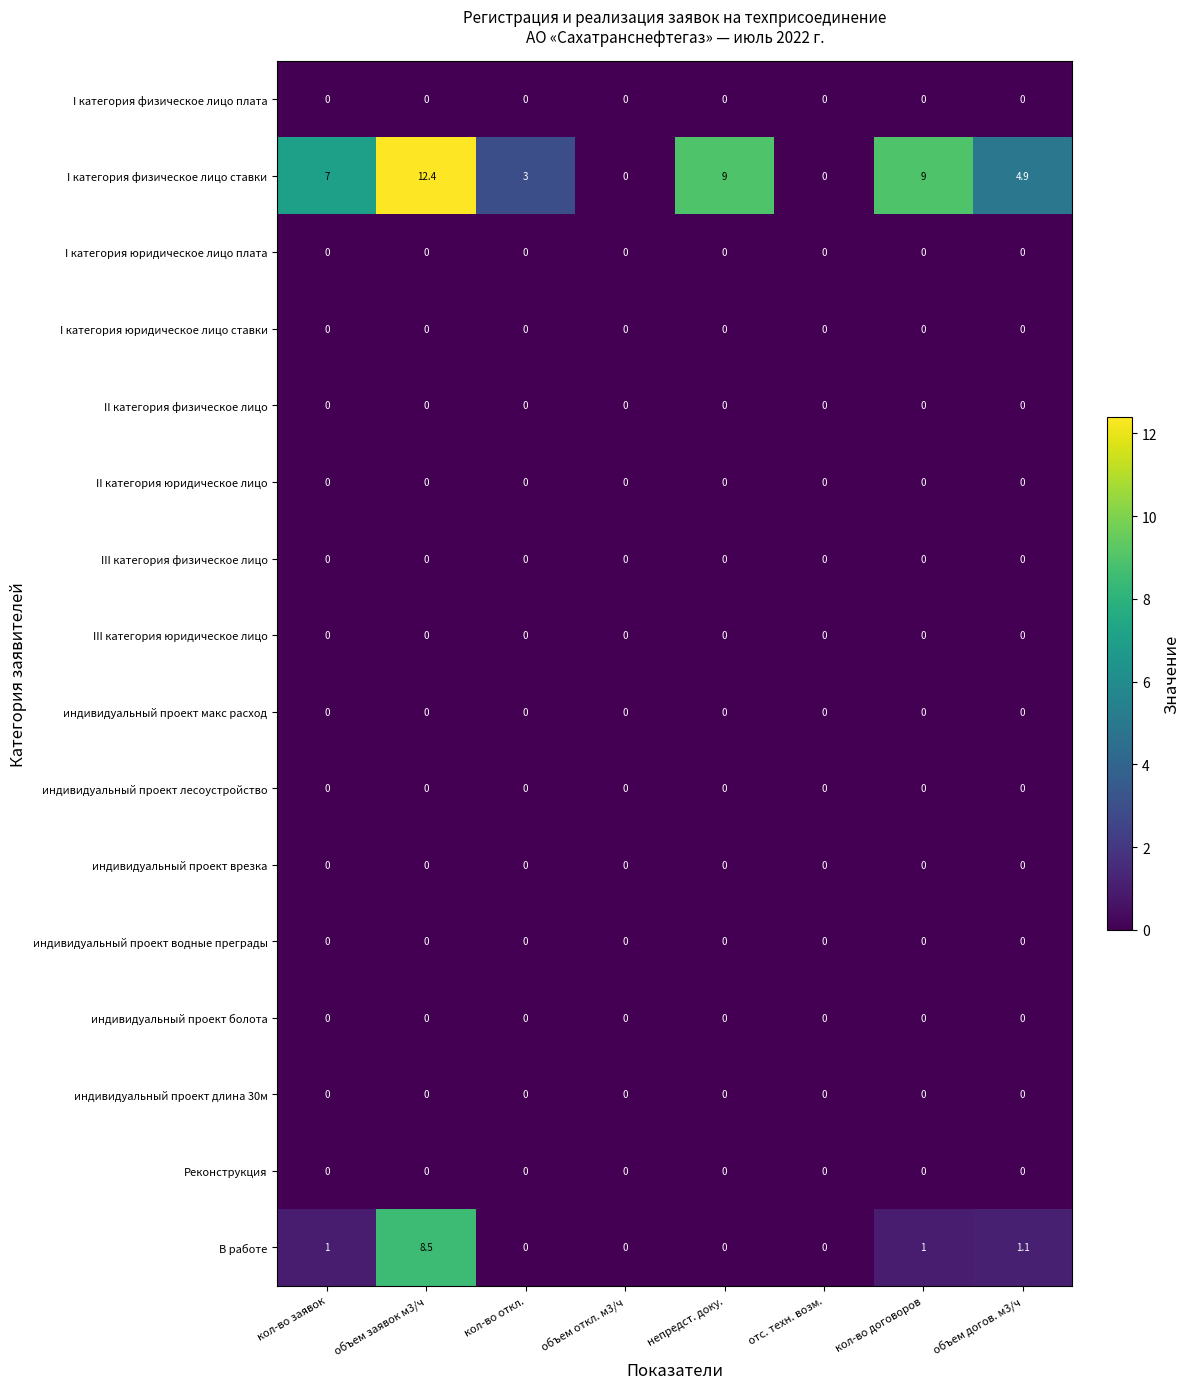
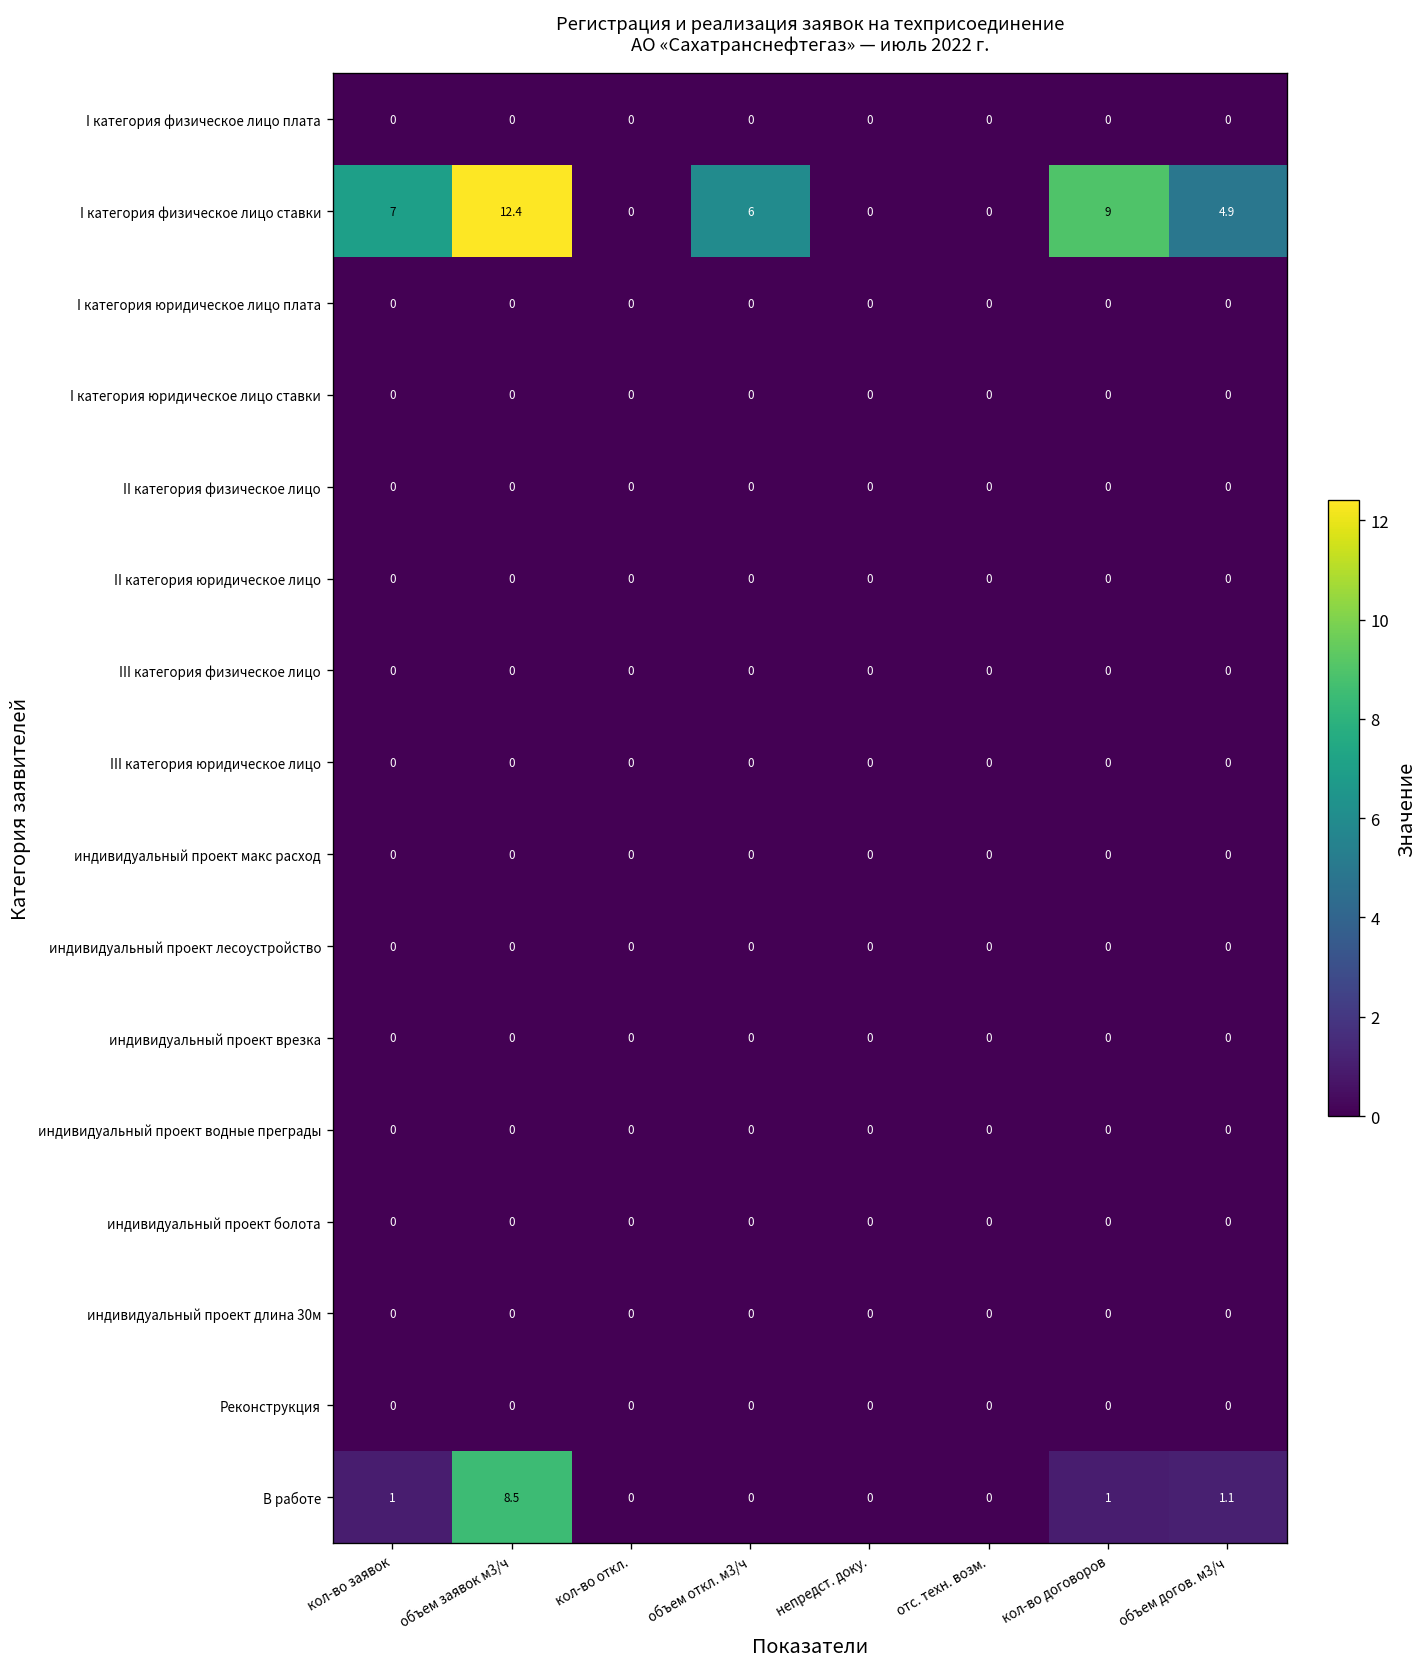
  {
    "I категория физическое лицо плата": {
      "кол-во заявок": 0,
      "объем заявок м3/ч": 0,
      "кол-во откл.": 0,
      "объем откл. м3/ч": 0,
      "непредст. доку.": 0,
      "отс. техн. возм.": 0,
      "кол-во договоров": 0,
      "объем догов. м3/ч": 0
    },
    "I категория физическое лицо ставки": {
      "кол-во заявок": 7,
      "объем заявок м3/ч": 12.4,
-     "кол-во откл.": 3,
-     "объем откл. м3/ч": 0,
-     "непредст. доку.": 9,
+     "кол-во откл.": 0,
+     "объем откл. м3/ч": 6,
+     "непредст. доку.": 0,
      "отс. техн. возм.": 0,
      "кол-во договоров": 9,
      "объем догов. м3/ч": 4.9
    },
    "I категория юридическое лицо плата": {
      "кол-во заявок": 0,
      "объем заявок м3/ч": 0,
      "кол-во откл.": 0,
      "объем откл. м3/ч": 0,
      "непредст. доку.": 0,
      "отс. техн. возм.": 0,
      "кол-во договоров": 0,
      "объем догов. м3/ч": 0
    },
    "I категория юридическое лицо ставки": {
      "кол-во заявок": 0,
      "объем заявок м3/ч": 0,
      "кол-во откл.": 0,
      "объем откл. м3/ч": 0,
      "непредст. доку.": 0,
      "отс. техн. возм.": 0,
      "кол-во договоров": 0,
      "объем догов. м3/ч": 0
    },
    "II категория физическое лицо": {
      "кол-во заявок": 0,
      "объем заявок м3/ч": 0,
      "кол-во откл.": 0,
      "объем откл. м3/ч": 0,
      "непредст. доку.": 0,
      "отс. техн. возм.": 0,
      "кол-во договоров": 0,
      "объем догов. м3/ч": 0
    },
    "II категория юридическое лицо": {
      "кол-во заявок": 0,
      "объем заявок м3/ч": 0,
      "кол-во откл.": 0,
      "объем откл. м3/ч": 0,
      "непредст. доку.": 0,
      "отс. техн. возм.": 0,
      "кол-во договоров": 0,
      "объем догов. м3/ч": 0
    },
    "III категория физическое лицо": {
      "кол-во заявок": 0,
      "объем заявок м3/ч": 0,
      "кол-во откл.": 0,
      "объем откл. м3/ч": 0,
      "непредст. доку.": 0,
      "отс. техн. возм.": 0,
      "кол-во договоров": 0,
      "объем догов. м3/ч": 0
    },
    "III категория юридическое лицо": {
      "кол-во заявок": 0,
      "объем заявок м3/ч": 0,
      "кол-во откл.": 0,
      "объем откл. м3/ч": 0,
      "непредст. доку.": 0,
      "отс. техн. возм.": 0,
      "кол-во договоров": 0,
      "объем догов. м3/ч": 0
    },
    "индивидуальный проект макс расход": {
      "кол-во заявок": 0,
      "объем заявок м3/ч": 0,
      "кол-во откл.": 0,
      "объем откл. м3/ч": 0,
      "непредст. доку.": 0,
      "отс. техн. возм.": 0,
      "кол-во договоров": 0,
      "объем догов. м3/ч": 0
    },
    "индивидуальный проект лесоустройство": {
      "кол-во заявок": 0,
      "объем заявок м3/ч": 0,
      "кол-во откл.": 0,
      "объем откл. м3/ч": 0,
      "непредст. доку.": 0,
      "отс. техн. возм.": 0,
      "кол-во договоров": 0,
      "объем догов. м3/ч": 0
    },
    "индивидуальный проект врезка": {
      "кол-во заявок": 0,
      "объем заявок м3/ч": 0,
      "кол-во откл.": 0,
      "объем откл. м3/ч": 0,
      "непредст. доку.": 0,
      "отс. техн. возм.": 0,
      "кол-во договоров": 0,
      "объем догов. м3/ч": 0
    },
    "индивидуальный проект водные преграды": {
      "кол-во заявок": 0,
      "объем заявок м3/ч": 0,
      "кол-во откл.": 0,
      "объем откл. м3/ч": 0,
      "непредст. доку.": 0,
      "отс. техн. возм.": 0,
      "кол-во договоров": 0,
      "объем догов. м3/ч": 0
    },
    "индивидуальный проект болота": {
      "кол-во заявок": 0,
      "объем заявок м3/ч": 0,
      "кол-во откл.": 0,
      "объем откл. м3/ч": 0,
      "непредст. доку.": 0,
      "отс. техн. возм.": 0,
      "кол-во договоров": 0,
      "объем догов. м3/ч": 0
    },
    "индивидуальный проект длина 30м": {
      "кол-во заявок": 0,
      "объем заявок м3/ч": 0,
      "кол-во откл.": 0,
      "объем откл. м3/ч": 0,
      "непредст. доку.": 0,
      "отс. техн. возм.": 0,
      "кол-во договоров": 0,
      "объем догов. м3/ч": 0
    },
    "Реконструкция": {
      "кол-во заявок": 0,
      "объем заявок м3/ч": 0,
      "кол-во откл.": 0,
      "объем откл. м3/ч": 0,
      "непредст. доку.": 0,
      "отс. техн. возм.": 0,
      "кол-во договоров": 0,
      "объем догов. м3/ч": 0
    },
    "В работе": {
      "кол-во заявок": 1,
      "объем заявок м3/ч": 8.5,
      "кол-во откл.": 0,
      "объем откл. м3/ч": 0,
      "непредст. доку.": 0,
      "отс. техн. возм.": 0,
      "кол-во договоров": 1,
      "объем догов. м3/ч": 1.1
    }
  }
